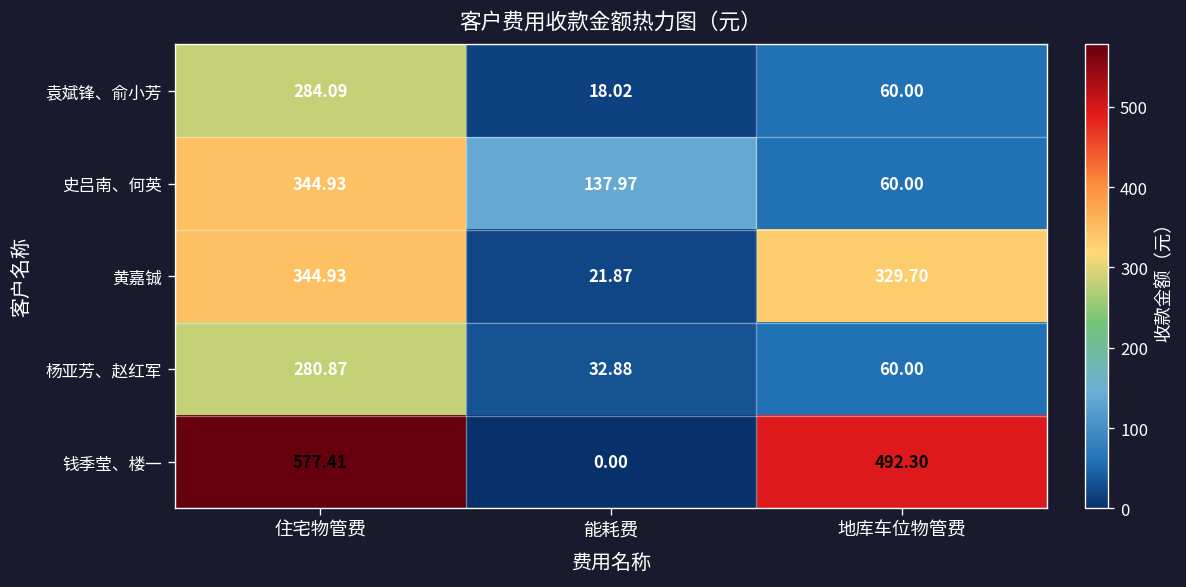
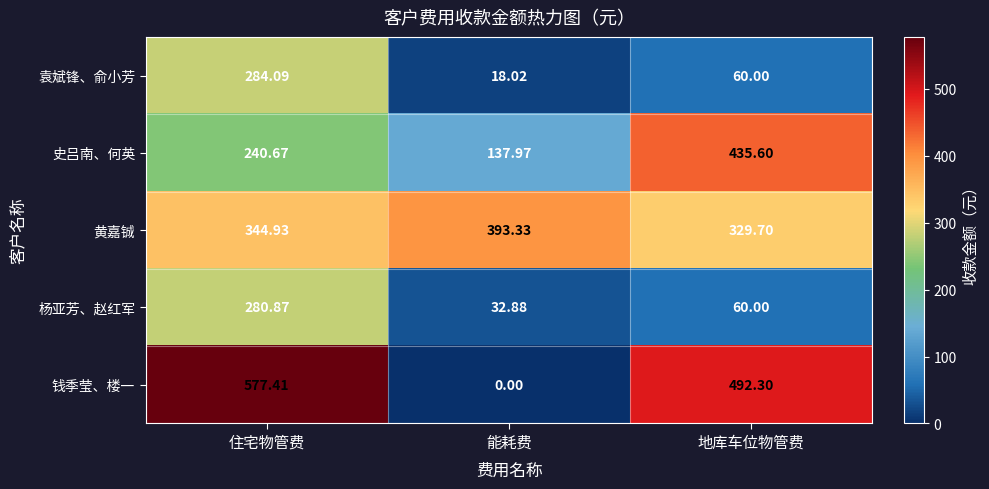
  {
    "袁斌锋、俞小芳": {
      "住宅物管费": 284.09,
      "能耗费": 18.02,
      "地库车位物管费": 60.00
    },
    "史吕南、何英": {
-     "住宅物管费": 344.93,
+     "住宅物管费": 240.67,
      "能耗费": 137.97,
-     "地库车位物管费": 60.00
+     "地库车位物管费": 435.60
    },
    "黄嘉铖": {
      "住宅物管费": 344.93,
-     "能耗费": 21.87,
+     "能耗费": 393.33,
      "地库车位物管费": 329.70
    },
    "杨亚芳、赵红军": {
      "住宅物管费": 280.87,
      "能耗费": 32.88,
      "地库车位物管费": 60.00
    },
    "钱季莹、楼一": {
      "住宅物管费": 577.41,
      "能耗费": 0.00,
      "地库车位物管费": 492.30
    }
  }
